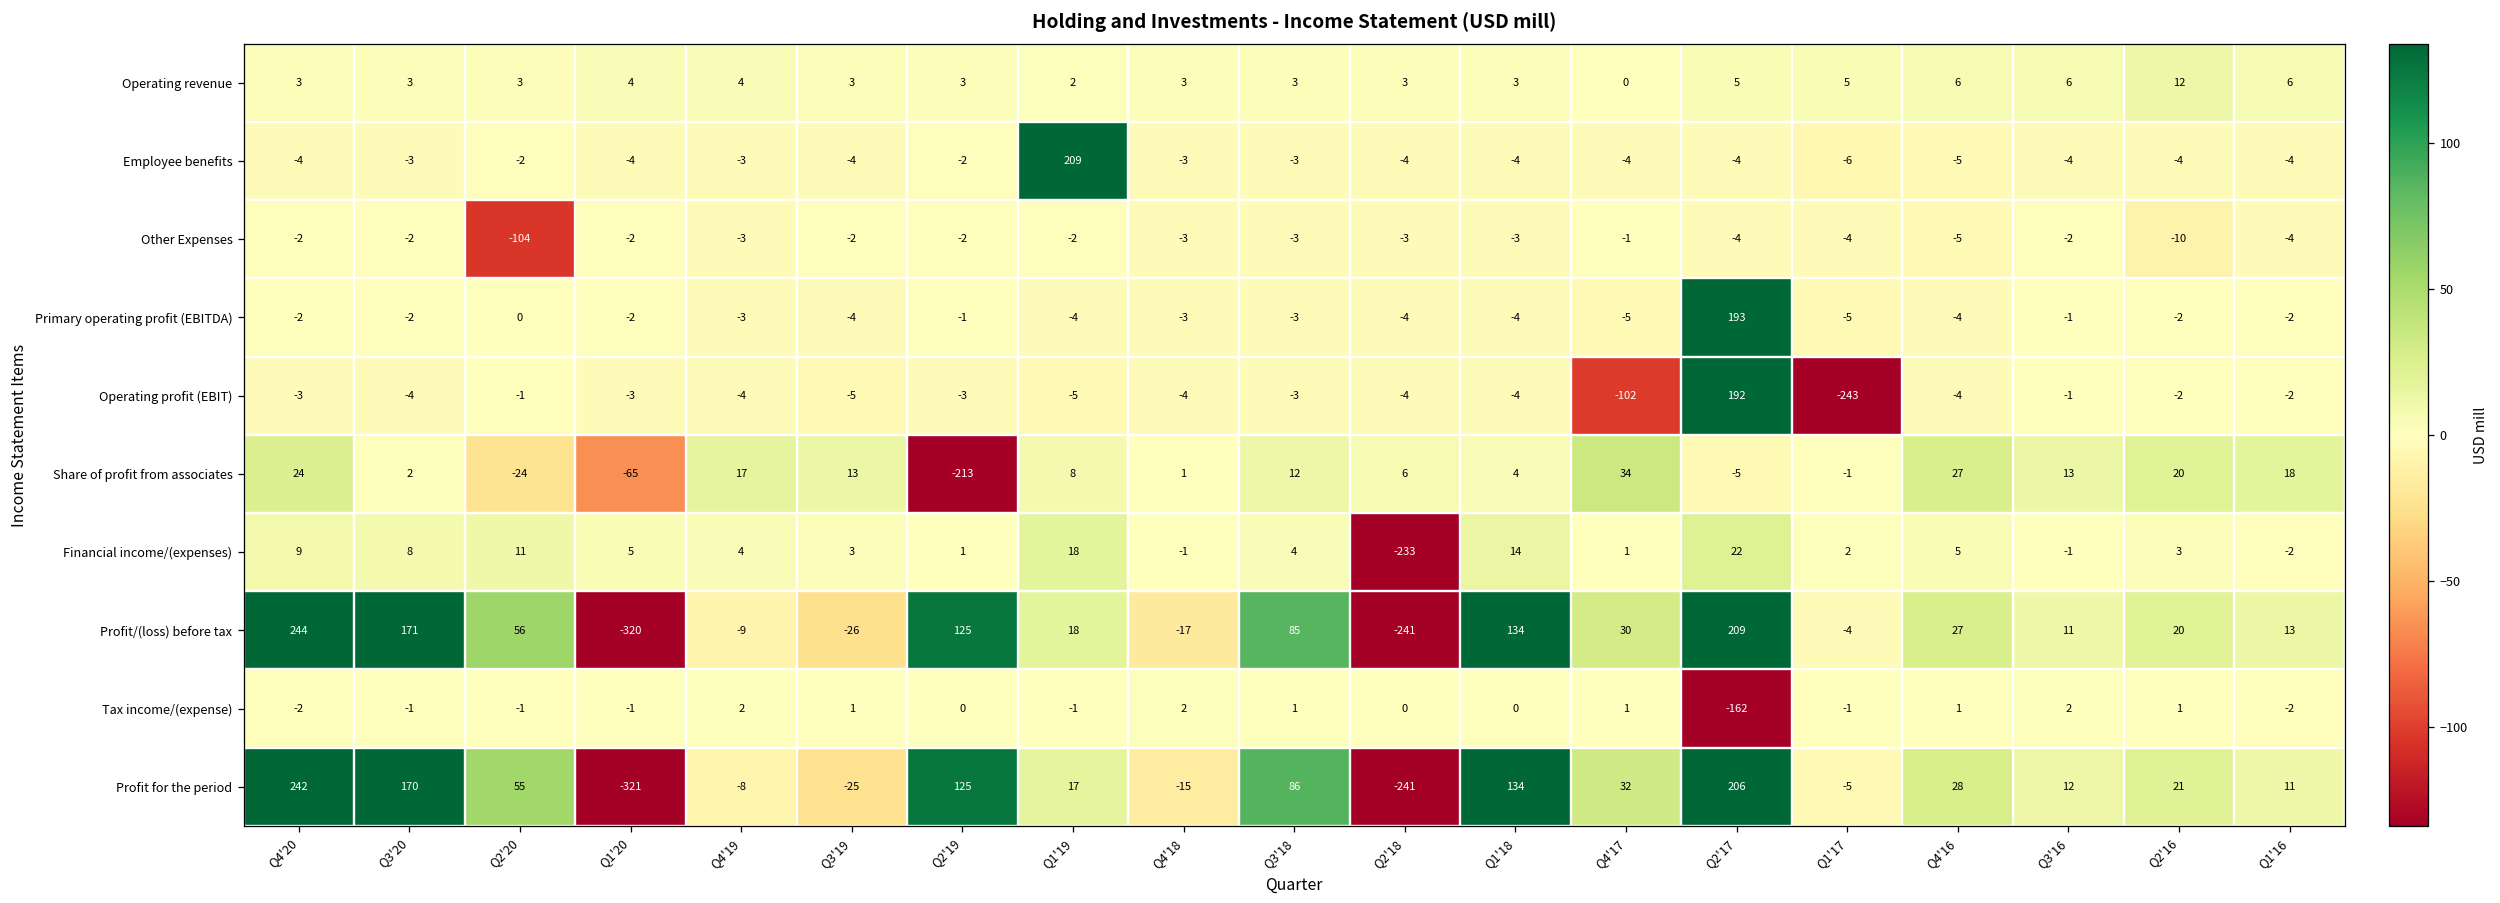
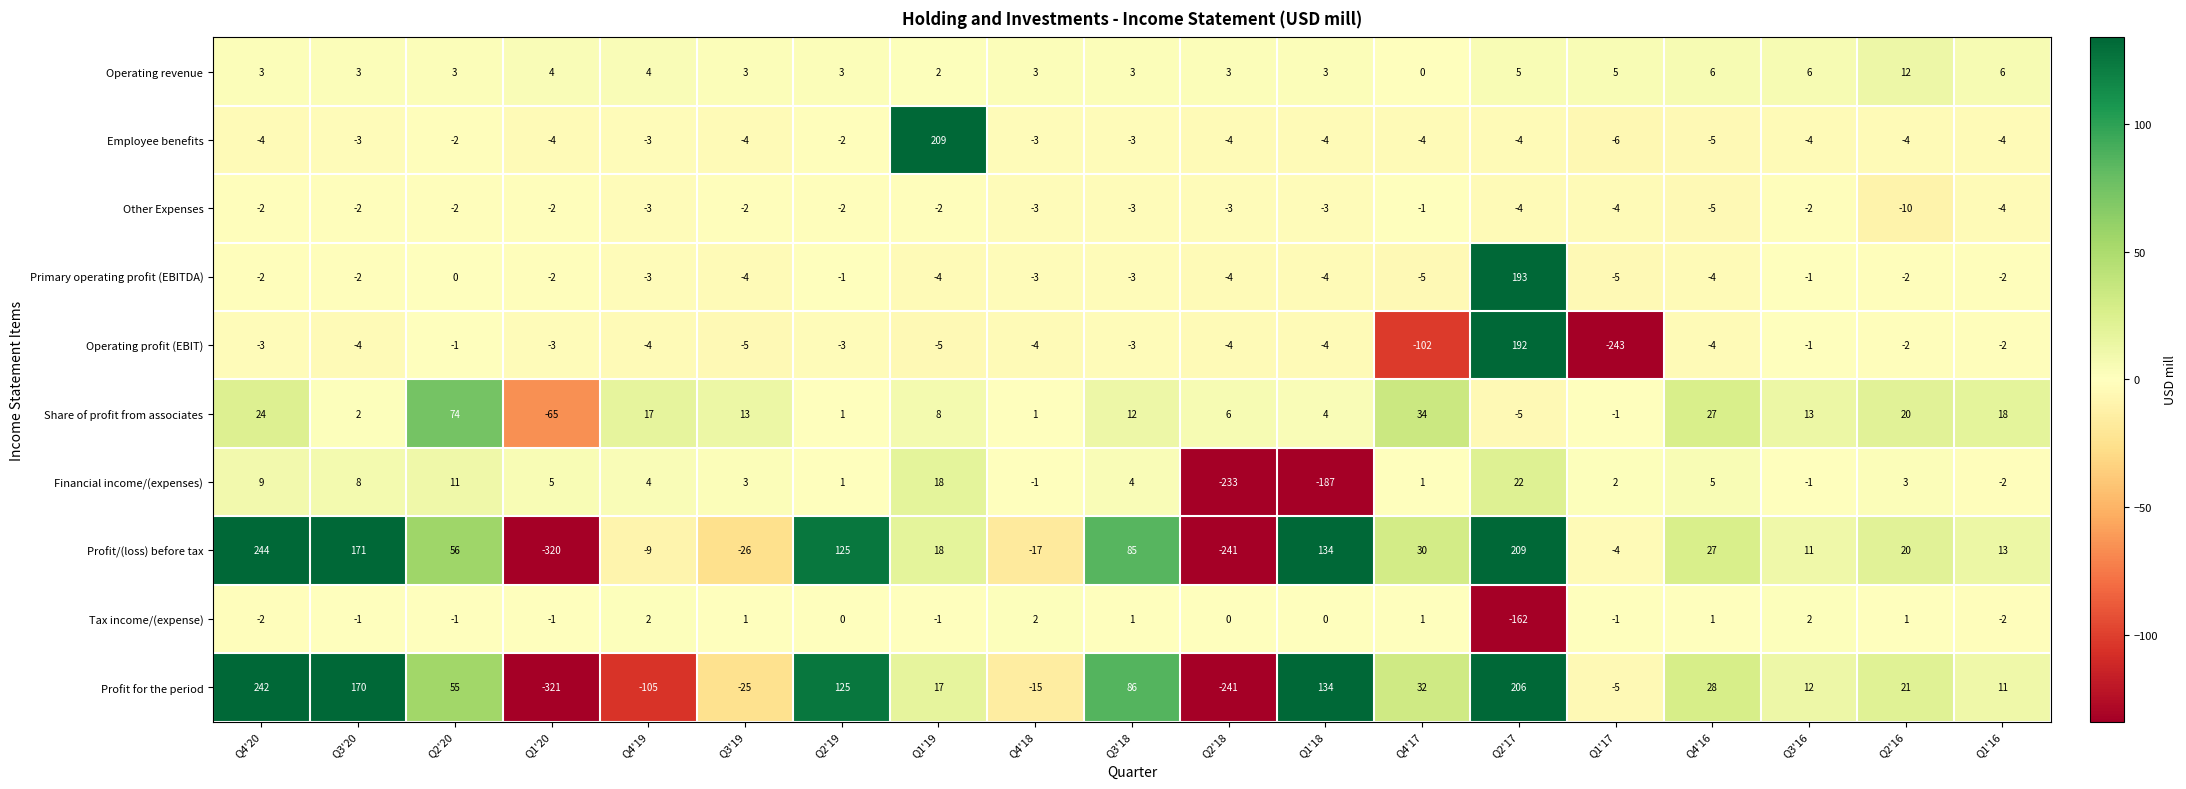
  {
    "Operating revenue": {
      "Q4'20": 3,
      "Q3'20": 3,
      "Q2'20": 3,
      "Q1'20": 4,
      "Q4'19": 4,
      "Q3'19": 3,
      "Q2'19": 3,
      "Q1'19": 2,
      "Q4'18": 3,
      "Q3'18": 3,
      "Q2'18": 3,
      "Q1'18": 3,
      "Q4'17": 0,
      "Q2'17": 5,
      "Q1'17": 5,
      "Q4'16": 6,
      "Q3'16": 6,
      "Q2'16": 12,
      "Q1'16": 6
    },
    "Employee benefits": {
      "Q4'20": -4,
      "Q3'20": -3,
      "Q2'20": -2,
      "Q1'20": -4,
      "Q4'19": -3,
      "Q3'19": -4,
      "Q2'19": -2,
      "Q1'19": 209,
      "Q4'18": -3,
      "Q3'18": -3,
      "Q2'18": -4,
      "Q1'18": -4,
      "Q4'17": -4,
      "Q2'17": -4,
      "Q1'17": -6,
      "Q4'16": -5,
      "Q3'16": -4,
      "Q2'16": -4,
      "Q1'16": -4
    },
    "Other Expenses": {
      "Q4'20": -2,
      "Q3'20": -2,
-     "Q2'20": -104,
+     "Q2'20": -2,
      "Q1'20": -2,
      "Q4'19": -3,
      "Q3'19": -2,
      "Q2'19": -2,
      "Q1'19": -2,
      "Q4'18": -3,
      "Q3'18": -3,
      "Q2'18": -3,
      "Q1'18": -3,
      "Q4'17": -1,
      "Q2'17": -4,
      "Q1'17": -4,
      "Q4'16": -5,
      "Q3'16": -2,
      "Q2'16": -10,
      "Q1'16": -4
    },
    "Primary operating profit (EBITDA)": {
      "Q4'20": -2,
      "Q3'20": -2,
      "Q2'20": 0,
      "Q1'20": -2,
      "Q4'19": -3,
      "Q3'19": -4,
      "Q2'19": -1,
      "Q1'19": -4,
      "Q4'18": -3,
      "Q3'18": -3,
      "Q2'18": -4,
      "Q1'18": -4,
      "Q4'17": -5,
      "Q2'17": 193,
      "Q1'17": -5,
      "Q4'16": -4,
      "Q3'16": -1,
      "Q2'16": -2,
      "Q1'16": -2
    },
    "Operating profit (EBIT)": {
      "Q4'20": -3,
      "Q3'20": -4,
      "Q2'20": -1,
      "Q1'20": -3,
      "Q4'19": -4,
      "Q3'19": -5,
      "Q2'19": -3,
      "Q1'19": -5,
      "Q4'18": -4,
      "Q3'18": -3,
      "Q2'18": -4,
      "Q1'18": -4,
      "Q4'17": -102,
      "Q2'17": 192,
      "Q1'17": -243,
      "Q4'16": -4,
      "Q3'16": -1,
      "Q2'16": -2,
      "Q1'16": -2
    },
    "Share of profit from associates": {
      "Q4'20": 24,
      "Q3'20": 2,
-     "Q2'20": -24,
+     "Q2'20": 74,
      "Q1'20": -65,
      "Q4'19": 17,
      "Q3'19": 13,
-     "Q2'19": -213,
+     "Q2'19": 1,
      "Q1'19": 8,
      "Q4'18": 1,
      "Q3'18": 12,
      "Q2'18": 6,
      "Q1'18": 4,
      "Q4'17": 34,
      "Q2'17": -5,
      "Q1'17": -1,
      "Q4'16": 27,
      "Q3'16": 13,
      "Q2'16": 20,
      "Q1'16": 18
    },
    "Financial income/(expenses)": {
      "Q4'20": 9,
      "Q3'20": 8,
      "Q2'20": 11,
      "Q1'20": 5,
      "Q4'19": 4,
      "Q3'19": 3,
      "Q2'19": 1,
      "Q1'19": 18,
      "Q4'18": -1,
      "Q3'18": 4,
      "Q2'18": -233,
-     "Q1'18": 14,
+     "Q1'18": -187,
      "Q4'17": 1,
      "Q2'17": 22,
      "Q1'17": 2,
      "Q4'16": 5,
      "Q3'16": -1,
      "Q2'16": 3,
      "Q1'16": -2
    },
    "Profit/(loss) before tax": {
      "Q4'20": 244,
      "Q3'20": 171,
      "Q2'20": 56,
      "Q1'20": -320,
      "Q4'19": -9,
      "Q3'19": -26,
      "Q2'19": 125,
      "Q1'19": 18,
      "Q4'18": -17,
      "Q3'18": 85,
      "Q2'18": -241,
      "Q1'18": 134,
      "Q4'17": 30,
      "Q2'17": 209,
      "Q1'17": -4,
      "Q4'16": 27,
      "Q3'16": 11,
      "Q2'16": 20,
      "Q1'16": 13
    },
    "Tax income/(expense)": {
      "Q4'20": -2,
      "Q3'20": -1,
      "Q2'20": -1,
      "Q1'20": -1,
      "Q4'19": 2,
      "Q3'19": 1,
      "Q2'19": 0,
      "Q1'19": -1,
      "Q4'18": 2,
      "Q3'18": 1,
      "Q2'18": 0,
      "Q1'18": 0,
      "Q4'17": 1,
      "Q2'17": -162,
      "Q1'17": -1,
      "Q4'16": 1,
      "Q3'16": 2,
      "Q2'16": 1,
      "Q1'16": -2
    },
    "Profit for the period": {
      "Q4'20": 242,
      "Q3'20": 170,
      "Q2'20": 55,
      "Q1'20": -321,
-     "Q4'19": -8,
+     "Q4'19": -105,
      "Q3'19": -25,
      "Q2'19": 125,
      "Q1'19": 17,
      "Q4'18": -15,
      "Q3'18": 86,
      "Q2'18": -241,
      "Q1'18": 134,
      "Q4'17": 32,
      "Q2'17": 206,
      "Q1'17": -5,
      "Q4'16": 28,
      "Q3'16": 12,
      "Q2'16": 21,
      "Q1'16": 11
    }
  }
